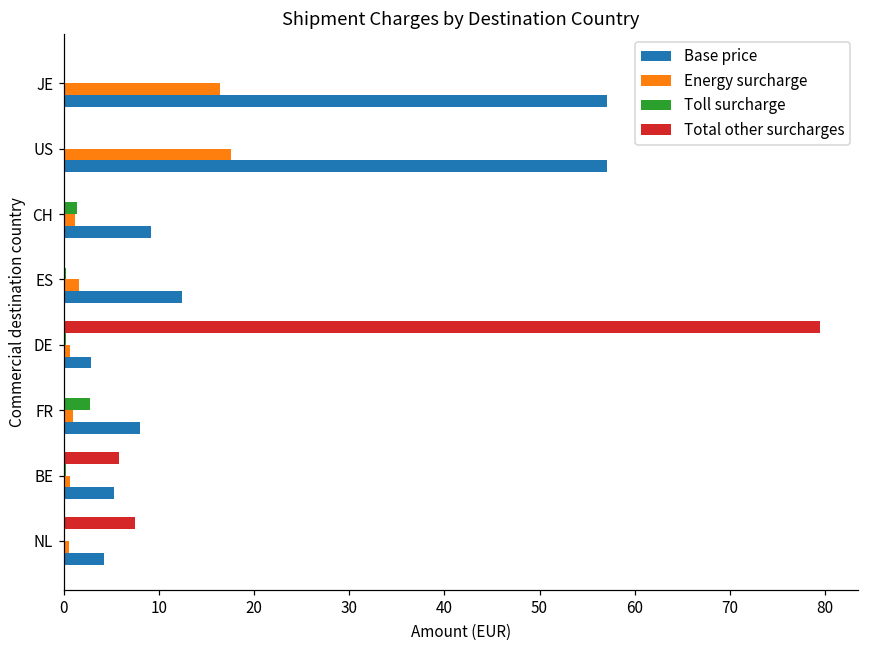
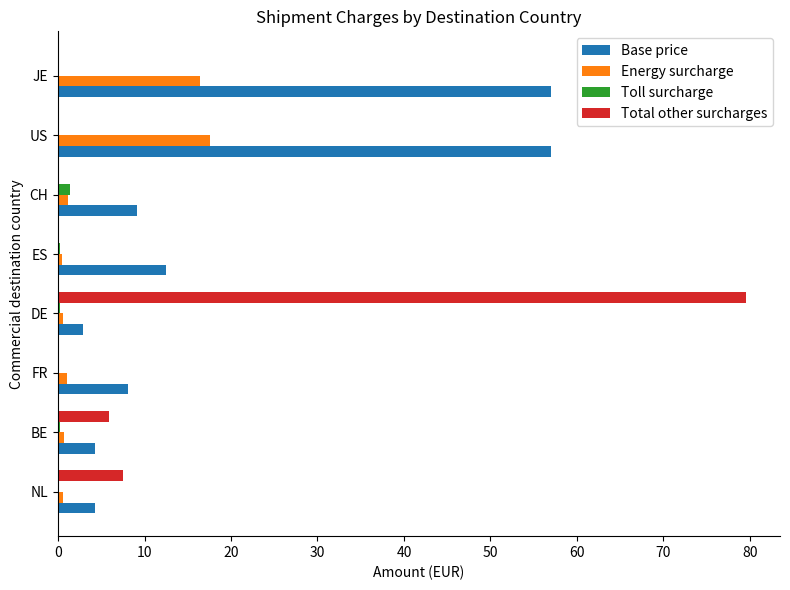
  {
    "Base price": {
      "JE": 57,
      "US": 57,
      "CH": 9,
      "ES": 12,
      "DE": 3,
      "FR": 8,
-     "BE": 5,
+     "BE": 4,
      "NL": 4
    },
    "Energy surcharge": {
      "JE": 16,
      "US": 18,
      "CH": 1,
-     "ES": 2,
+     "ES": 0,
      "DE": 1,
      "FR": 1,
      "BE": 1,
      "NL": 1
    },
    "Toll surcharge": {
      "JE": 0,
      "US": 0,
      "CH": 1,
-     "FR": 3,
+     "FR": 0,
      "NL": 0
    },
    "Total other surcharges": {
      "JE": 0,
      "US": 0,
      "CH": 0,
      "ES": 0,
      "DE": 80,
      "FR": 0,
      "BE": 6,
      "NL": 8
    }
  }
